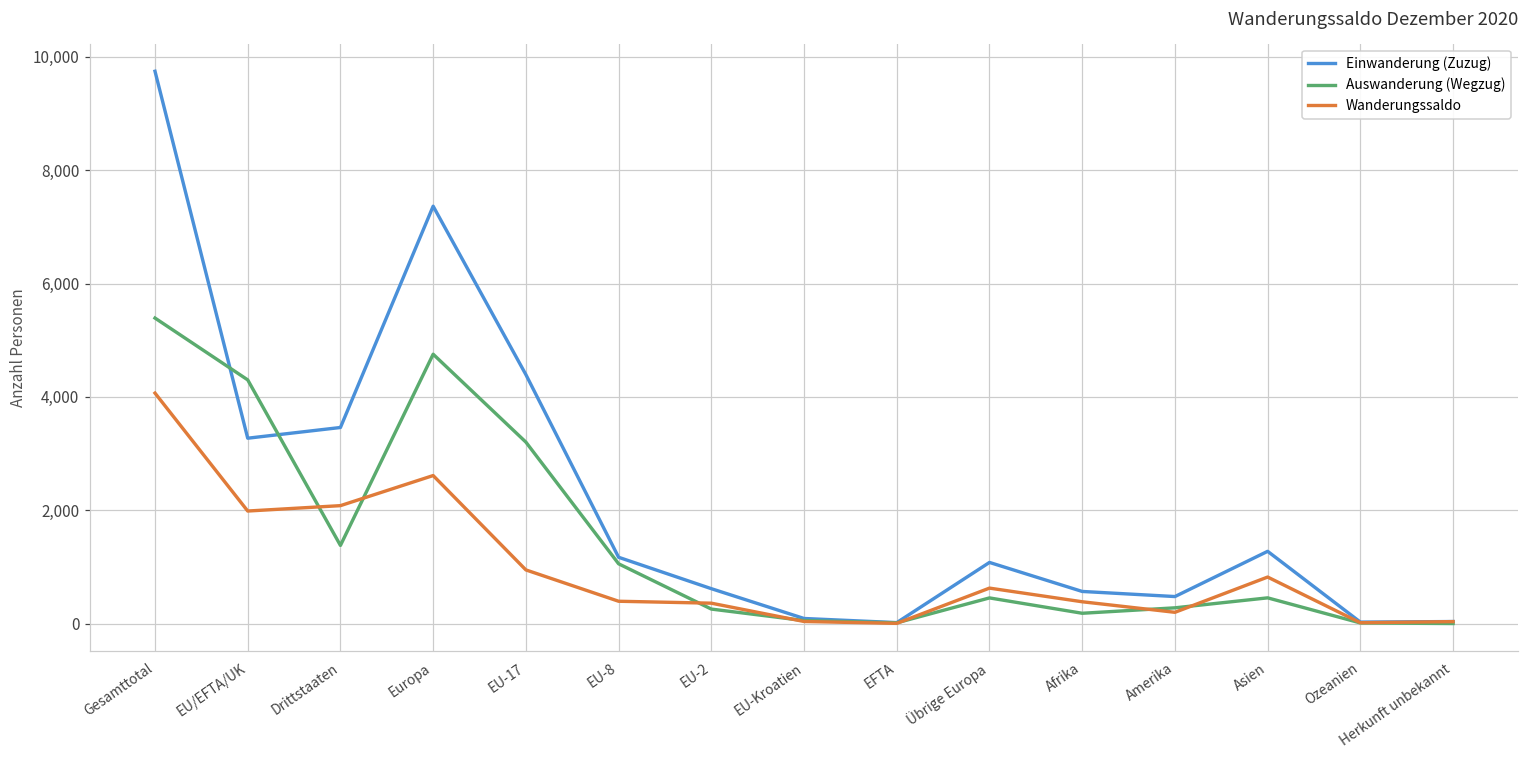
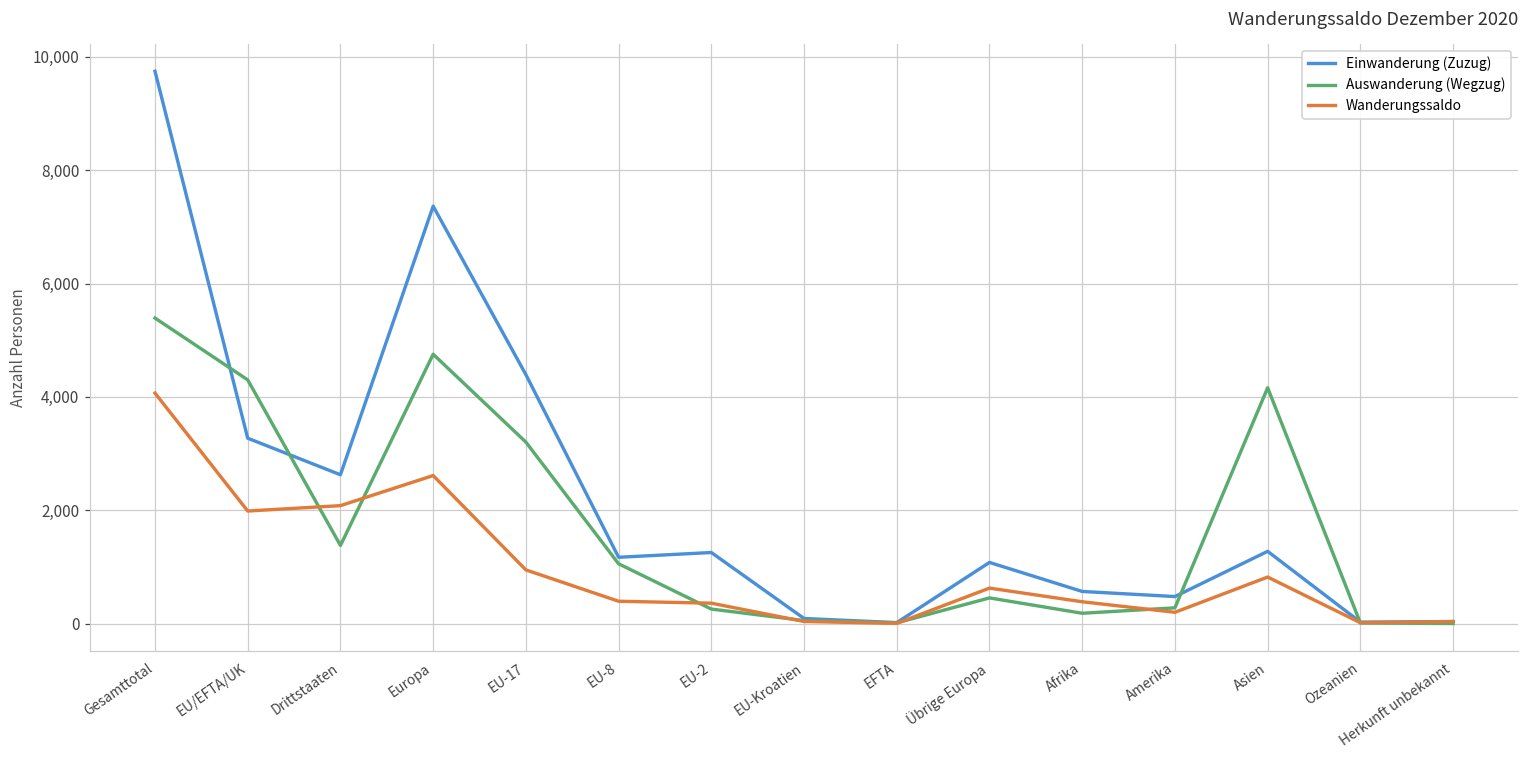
  {
    "Einwanderung (Zuzug)": {
      "Gesamttotal": "9,700",
      "EU/EFTA/UK": "3,300",
-     "Drittstaaten": "3,500",
+     "Drittstaaten": "2,600",
      "Europa": "7,400",
      "EU-17": "4,400",
      "EU-8": "1,200",
-     "EU-2": "600",
+     "EU-2": "1,300",
      "Übrige Europa": "1,100",
      "Afrika": "600",
      "Amerika": "500",
      "Asien": "1,300"
    },
    "Auswanderung (Wegzug)": {
      "Gesamttotal": "5,400",
      "EU/EFTA/UK": "4,300",
      "Drittstaaten": "1,400",
      "Europa": "4,800",
      "EU-17": "3,200",
      "EU-8": "1,100",
      "EU-2": "300",
      "Übrige Europa": "500",
      "Afrika": "200",
      "Amerika": "300",
-     "Asien": "500"
+     "Asien": "4,200"
    },
    "Wanderungssaldo": {
      "Gesamttotal": "4,100",
      "EU/EFTA/UK": "2,000",
      "Drittstaaten": "2,100",
      "Europa": "2,600",
      "EU-17": "900",
      "EU-8": "400",
      "EU-2": "400",
      "Übrige Europa": "600",
      "Afrika": "400",
      "Amerika": "200",
      "Asien": "800"
    }
  }
